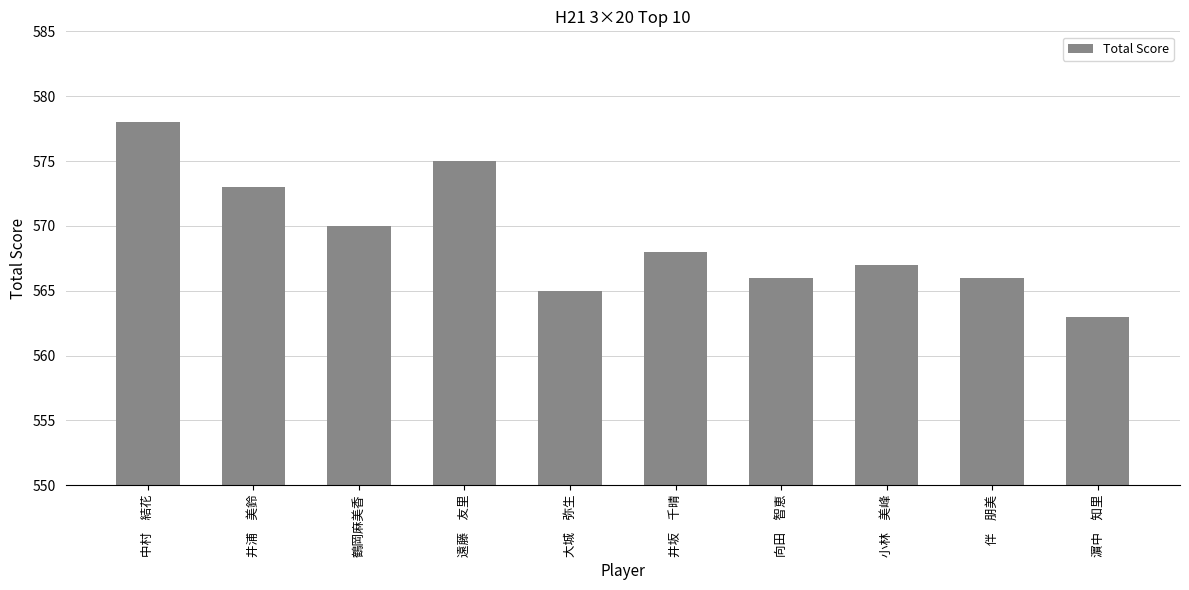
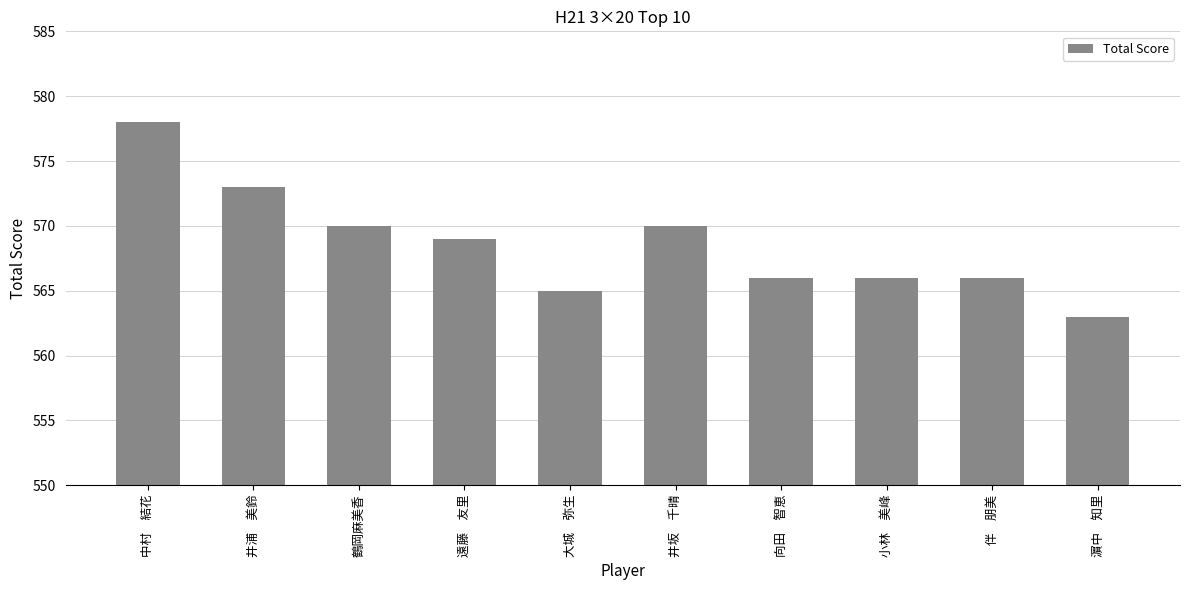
  {
    "中村 結花": 578,
    "井浦 美鈴": 573,
    "鶴岡麻美香": 570,
-   "遠藤 友里": 575,
+   "遠藤 友里": 569,
    "大城 弥生": 565,
-   "井坂 千晴": 568,
+   "井坂 千晴": 570,
    "向田 智恵": 566,
-   "小林 美峰": 567,
+   "小林 美峰": 566,
    "伴 朋美": 566,
    "濵中 知里": 563
  }
